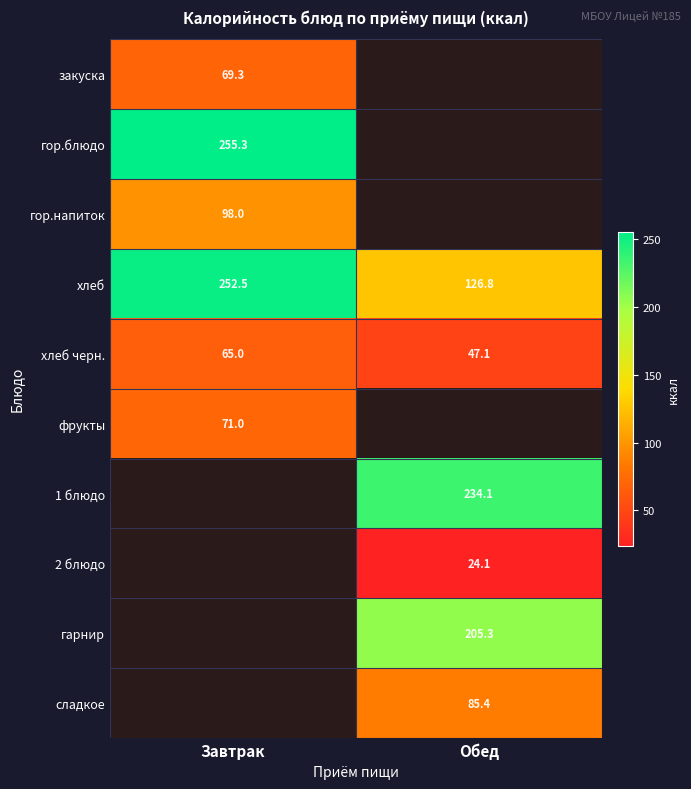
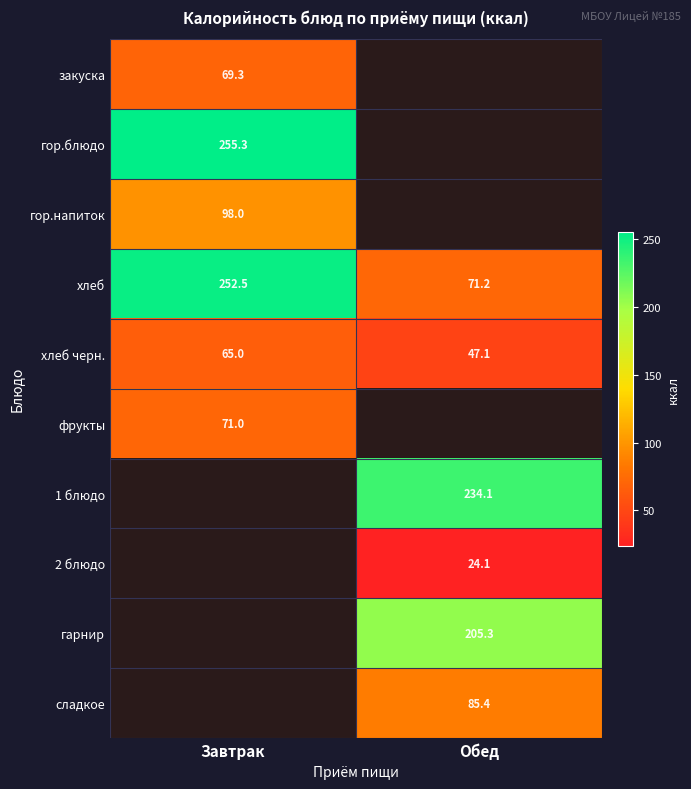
  {
    "закуска": {
      "Завтрак": 69.3
    },
    "гор.блюдо": {
      "Завтрак": 255.3
    },
    "гор.напиток": {
      "Завтрак": 98.0
    },
    "хлеб": {
      "Завтрак": 252.5,
-     "Обед": 126.8
+     "Обед": 71.2
    },
    "хлеб черн.": {
      "Завтрак": 65.0,
      "Обед": 47.1
    },
    "фрукты": {
      "Завтрак": 71.0
    },
    "1 блюдо": {
      "Обед": 234.1
    },
    "2 блюдо": {
      "Обед": 24.1
    },
    "гарнир": {
      "Обед": 205.3
    },
    "сладкое": {
      "Обед": 85.4
    }
  }
